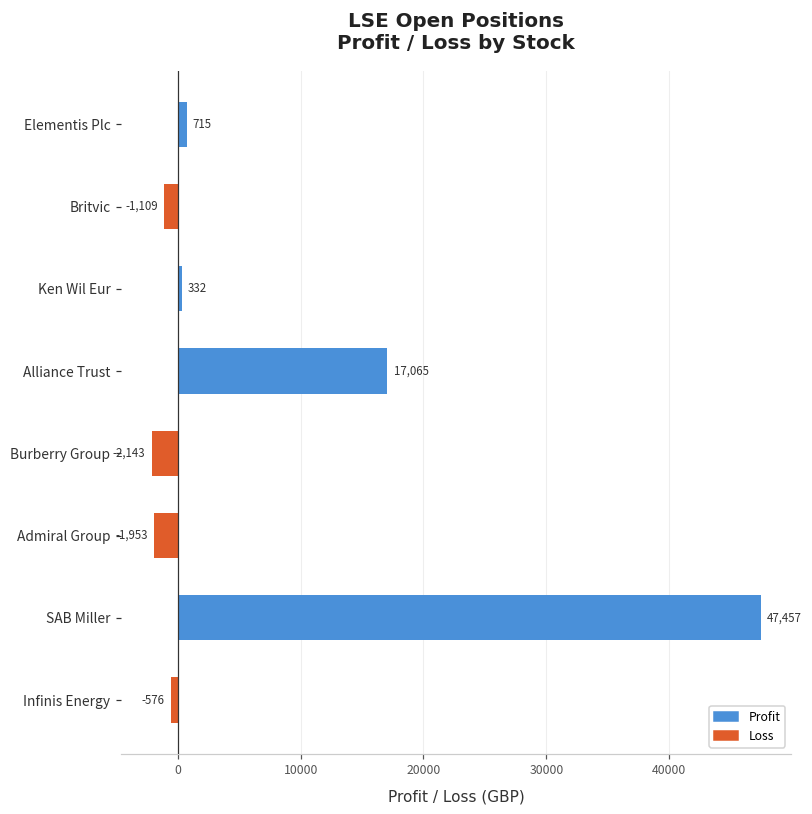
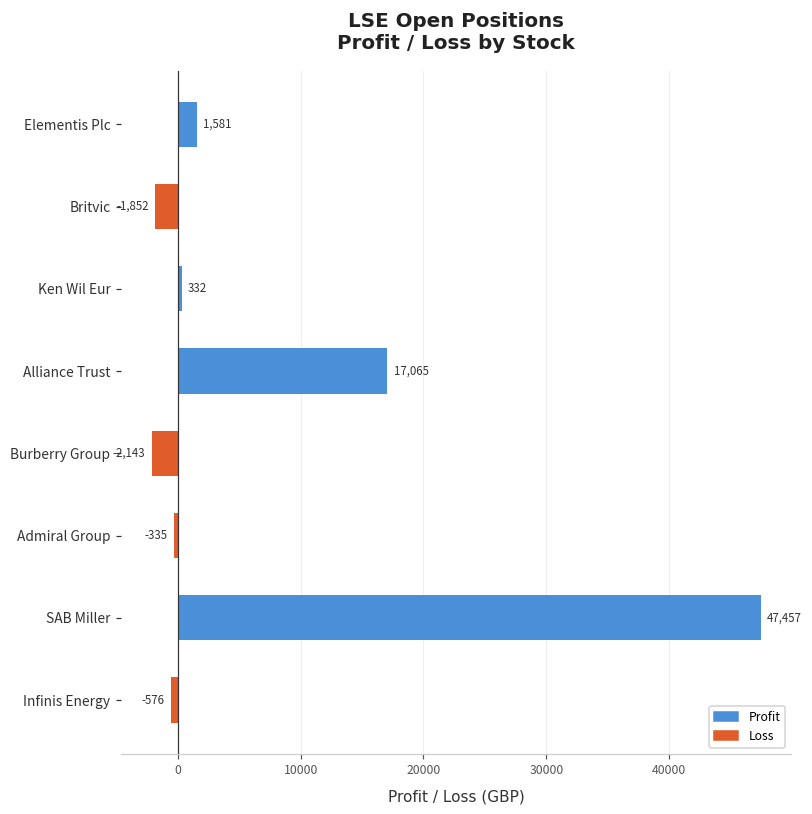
  {
-   "Elementis Plc": "715",
-   "Britvic": "-1,109",
+   "Elementis Plc": "1,581",
+   "Britvic": "-1,852",
    "Ken Wil Eur": "332",
    "Alliance Trust": "17,065",
    "Burberry Group": "-2,143",
-   "Admiral Group": "-1,953",
+   "Admiral Group": "-335",
    "SAB Miller": "47,457",
    "Infinis Energy": "-576"
  }
